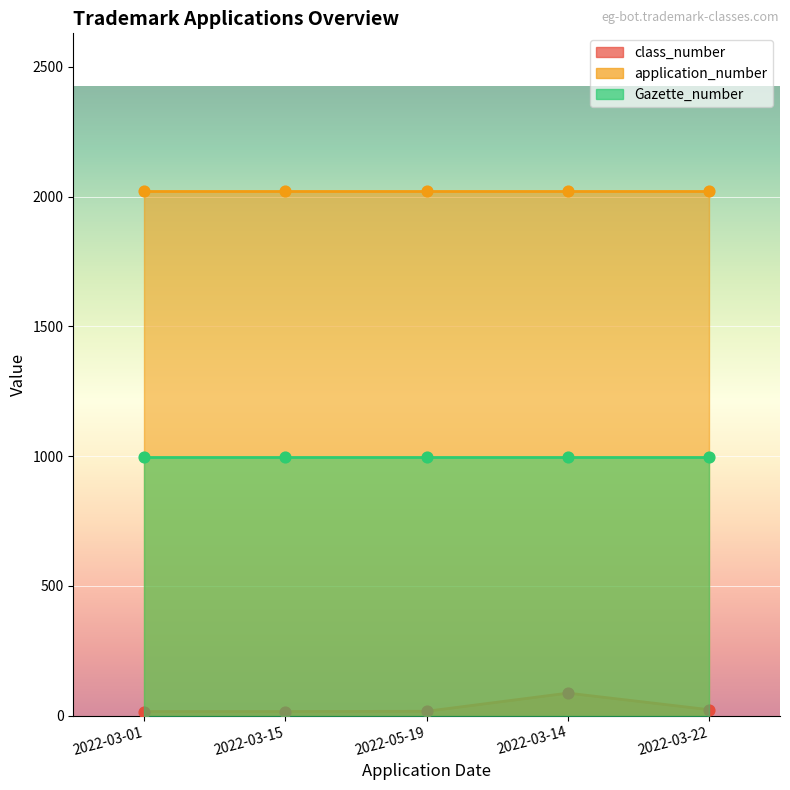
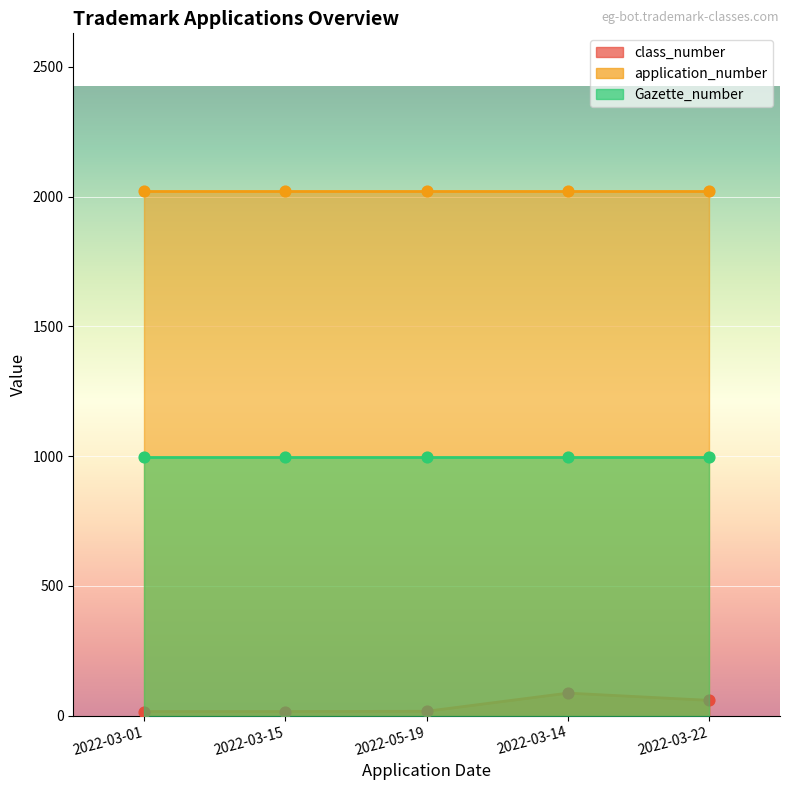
  {
    "class_number": {
      "2022-03-01": 20,
      "2022-03-15": 20,
      "2022-05-19": 20,
      "2022-03-14": 90,
-     "2022-03-22": 20
+     "2022-03-22": 60
    },
    "application_number": {
      "2022-03-01": 2020,
      "2022-03-15": 2020,
      "2022-05-19": 2020,
      "2022-03-14": 2020,
      "2022-03-22": 2020
    },
    "Gazette_number": {
      "2022-03-01": 1000,
      "2022-03-15": 1000,
      "2022-05-19": 1000,
      "2022-03-14": 1000,
      "2022-03-22": 1000
    }
  }
